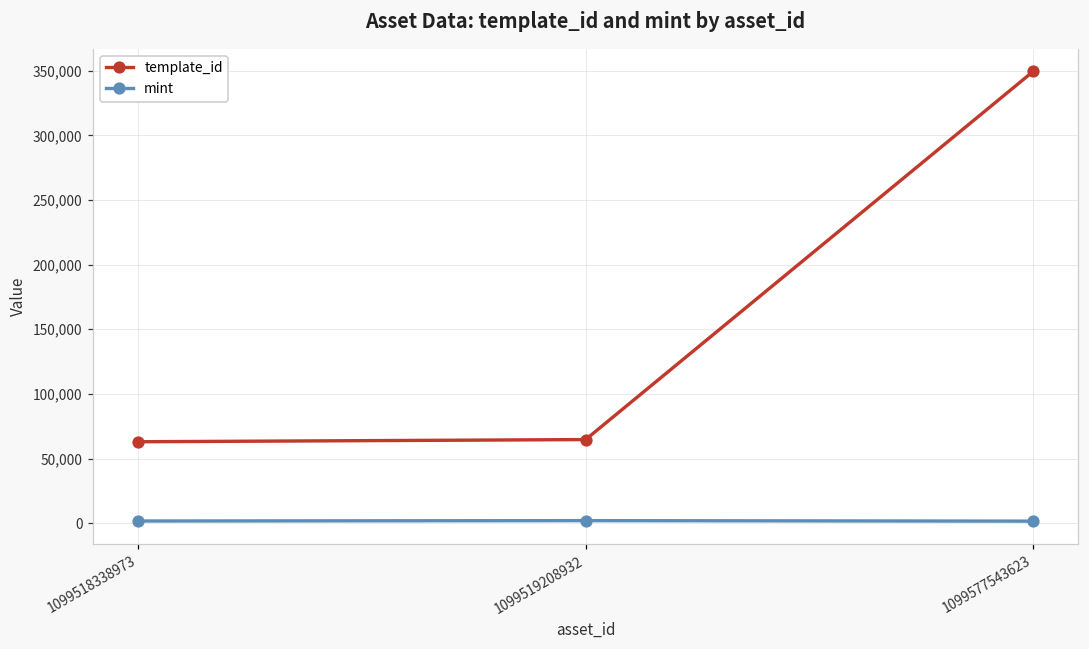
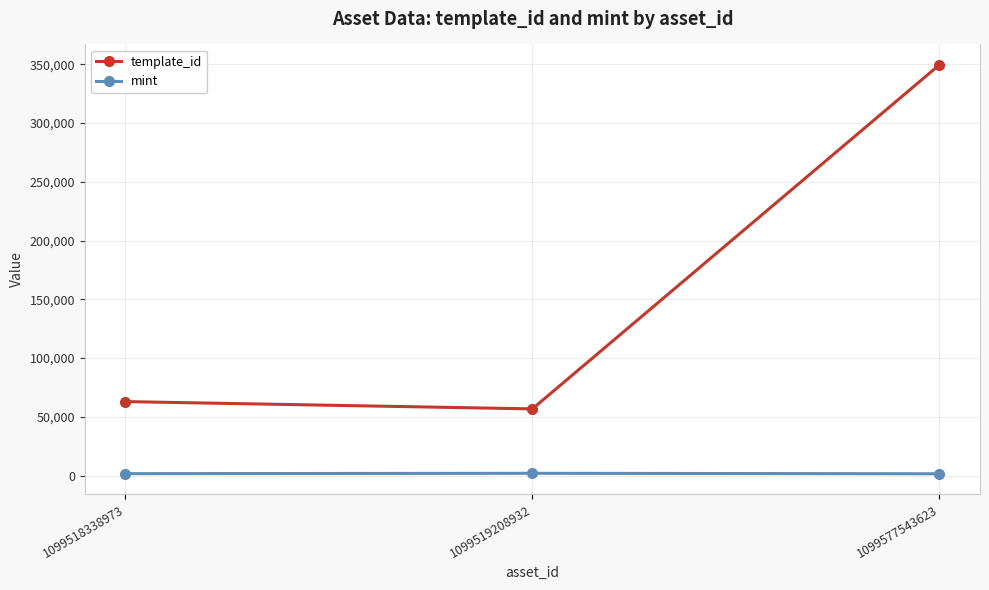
  {
    "template_id": {
      "1099518338973": "63,000",
-     "1099519208932": "65,000",
+     "1099519208932": "57,000",
      "1099577543623": "350,000"
    },
    "mint": {
      "1099518338973": "2,000",
      "1099519208932": "2,000",
      "1099577543623": "2,000"
    }
  }
